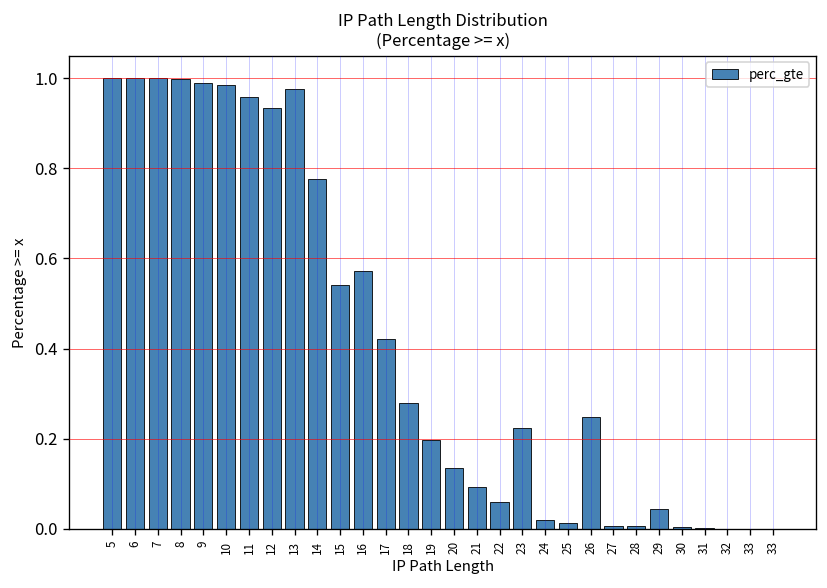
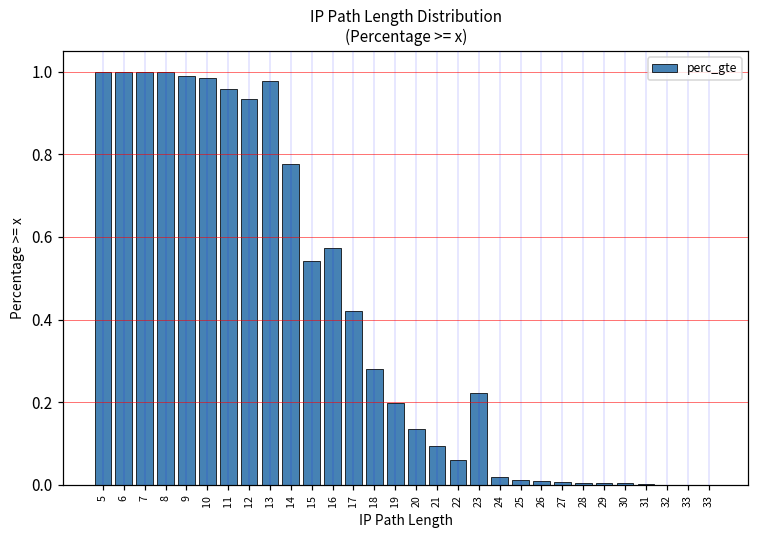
  {
    "5": 1.00,
    "6": 1.00,
    "7": 1.00,
    "8": 1.00,
    "9": 0.99,
    "10": 0.99,
    "11": 0.96,
    "12": 0.93,
    "13": 0.98,
    "14": 0.78,
    "15": 0.54,
    "16": 0.57,
    "17": 0.42,
    "18": 0.28,
    "19": 0.20,
    "20": 0.14,
    "21": 0.09,
    "22": 0.06,
    "23": 0.22,
    "24": 0.02,
    "25": 0.01,
-   "26": 0.25,
-   "29": 0.04
+   "26": 0.01,
+   "29": 0.00
  }
